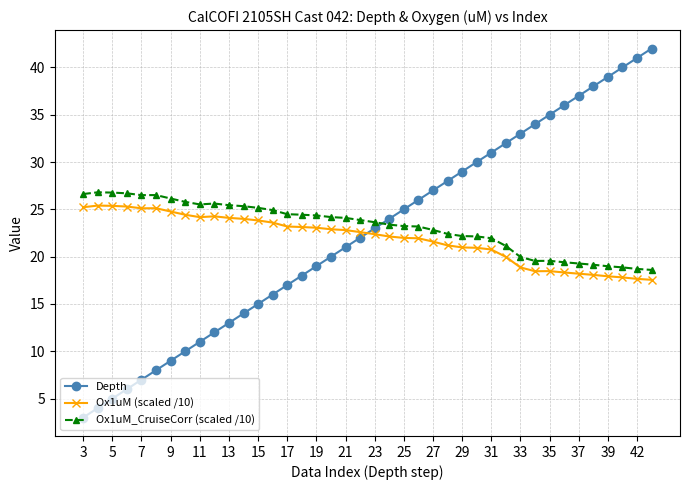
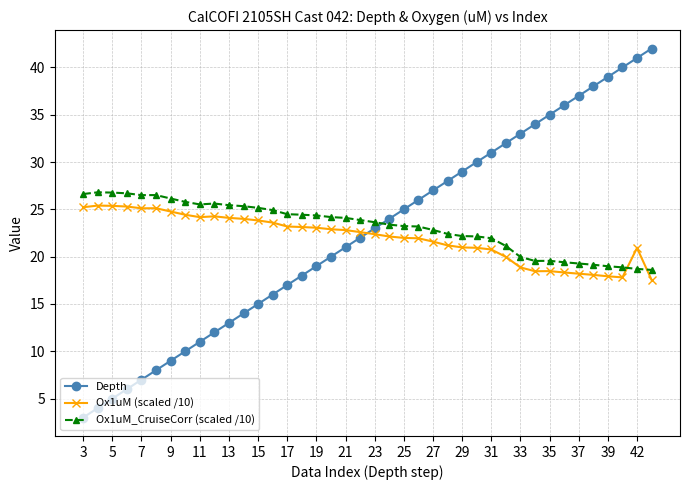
  {
    "Depth": {
      "42": 41
    },
    "Ox1uM (scaled /10)": {
-     "42": 18
+     "42": 21
    },
    "Ox1uM_CruiseCorr (scaled /10)": {
      "42": 19
    }
  }
